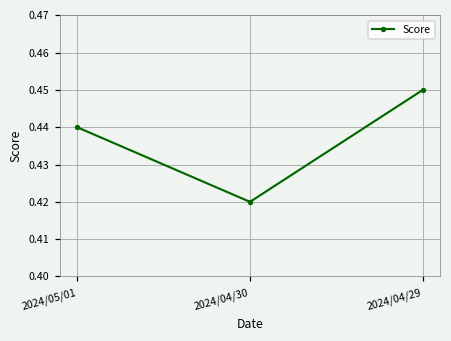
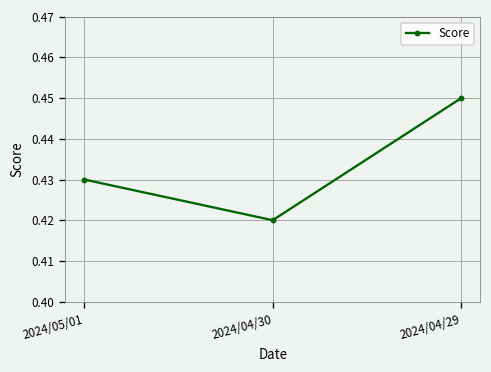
  {
-   "2024/05/01": 0.44,
+   "2024/05/01": 0.43,
    "2024/04/30": 0.42,
    "2024/04/29": 0.45
  }
